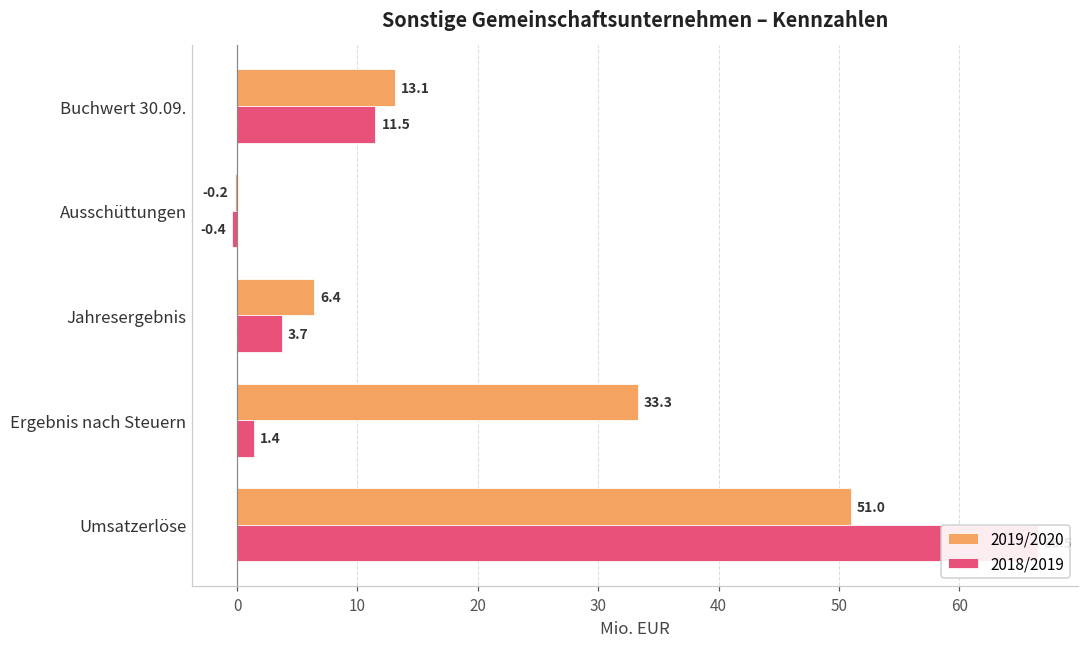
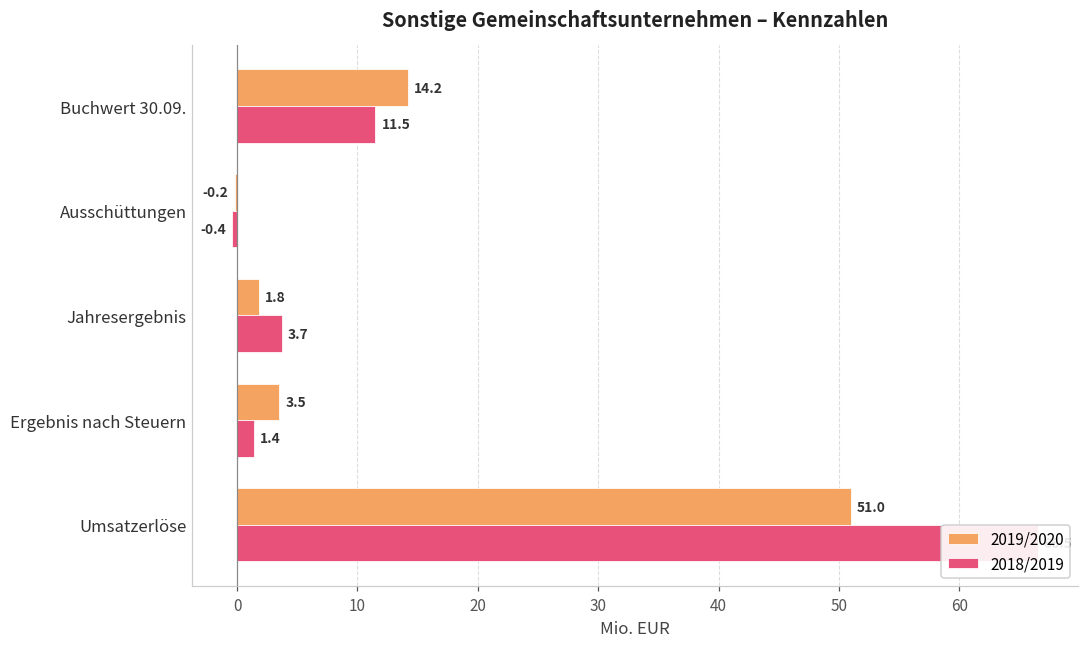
  {
    "2019/2020": {
-     "Buchwert 30.09.": 13.1,
+     "Buchwert 30.09.": 14.2,
      "Ausschüttungen": -0.2,
-     "Jahresergebnis": 6.4,
-     "Ergebnis nach Steuern": 33.3,
+     "Jahresergebnis": 1.8,
+     "Ergebnis nach Steuern": 3.5,
      "Umsatzerlöse": 51.0
    },
    "2018/2019": {
      "Buchwert 30.09.": 11.5,
      "Ausschüttungen": -0.4,
      "Jahresergebnis": 3.7,
      "Ergebnis nach Steuern": 1.4
    }
  }
